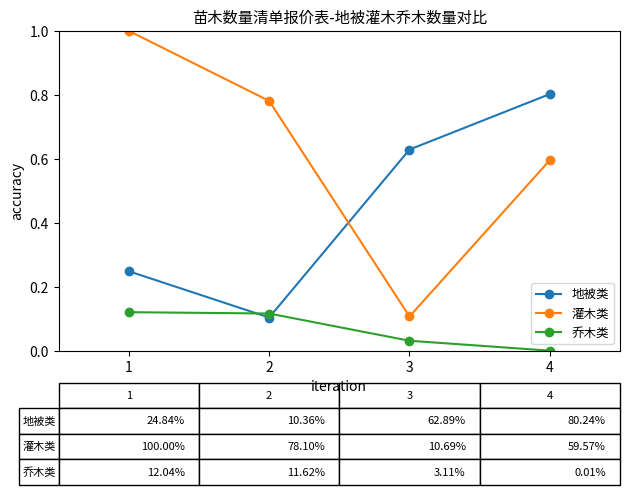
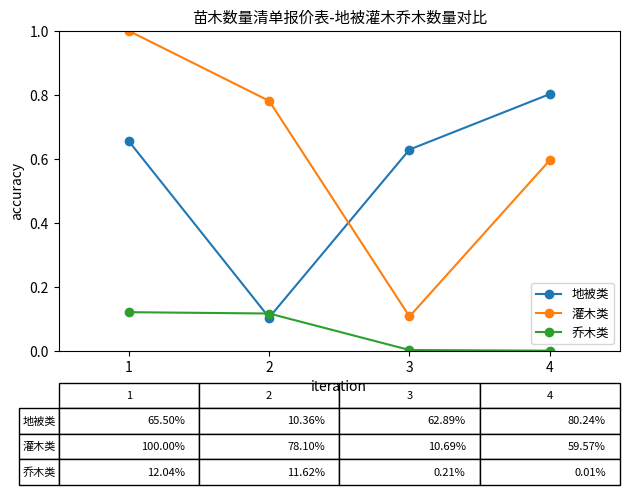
  {
    "地被类": {
-     "1": "24.84%"
+     "1": "65.50%"
    },
    "灌木类": {
      "1": "1.00",
      "2": "0.78",
      "3": "0.11",
      "4": "0.60"
    },
    "乔木类": {
-     "3": "3.11%"
+     "3": "0.21%"
    }
  }
